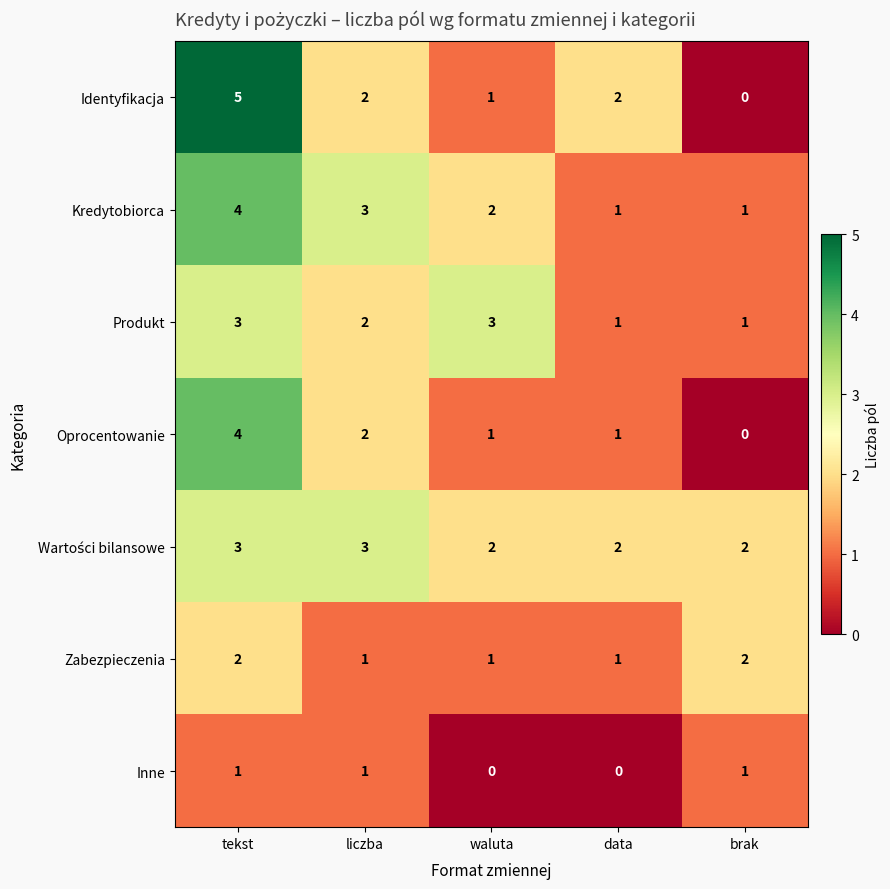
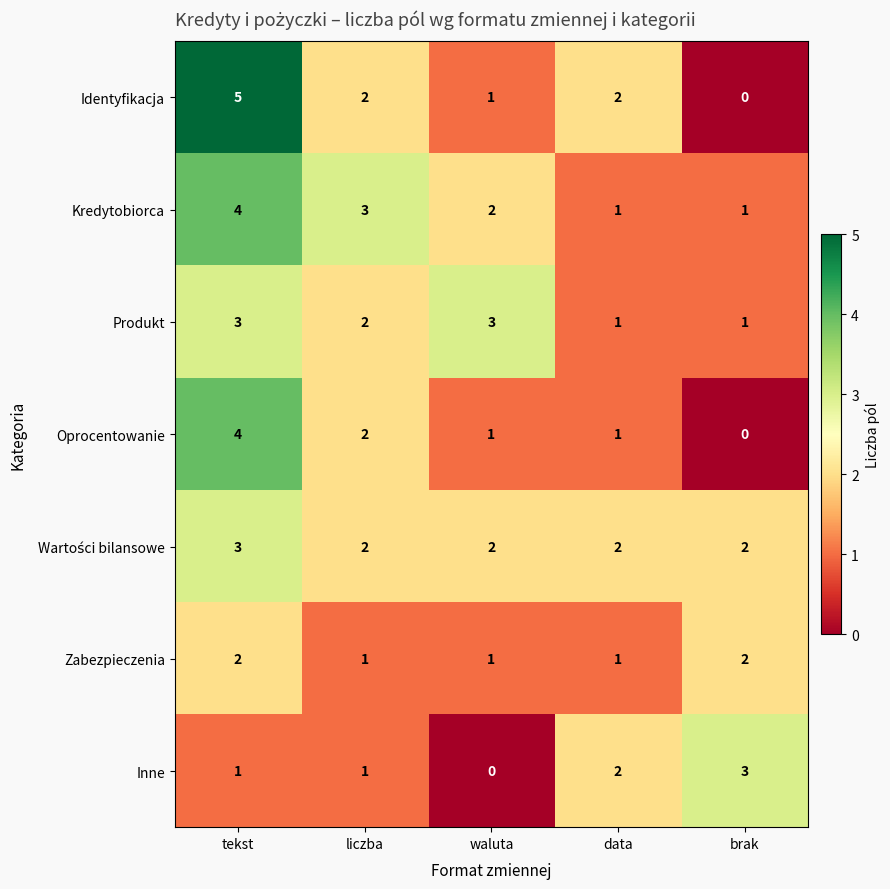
  {
    "Identyfikacja": {
      "tekst": 5,
      "liczba": 2,
      "waluta": 1,
      "data": 2,
      "brak": 0
    },
    "Kredytobiorca": {
      "tekst": 4,
      "liczba": 3,
      "waluta": 2,
      "data": 1,
      "brak": 1
    },
    "Produkt": {
      "tekst": 3,
      "liczba": 2,
      "waluta": 3,
      "data": 1,
      "brak": 1
    },
    "Oprocentowanie": {
      "tekst": 4,
      "liczba": 2,
      "waluta": 1,
      "data": 1,
      "brak": 0
    },
    "Wartości bilansowe": {
      "tekst": 3,
-     "liczba": 3,
+     "liczba": 2,
      "waluta": 2,
      "data": 2,
      "brak": 2
    },
    "Zabezpieczenia": {
      "tekst": 2,
      "liczba": 1,
      "waluta": 1,
      "data": 1,
      "brak": 2
    },
    "Inne": {
      "tekst": 1,
      "liczba": 1,
      "waluta": 0,
-     "data": 0,
-     "brak": 1
+     "data": 2,
+     "brak": 3
    }
  }
